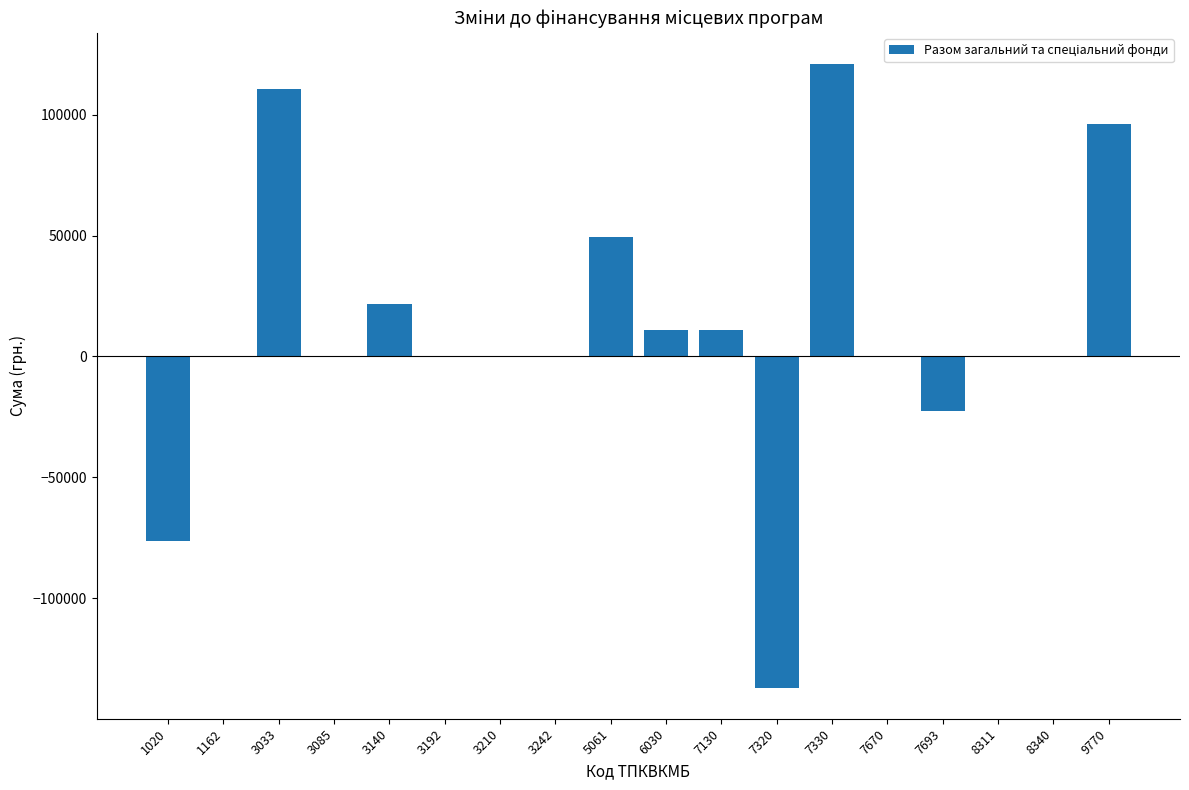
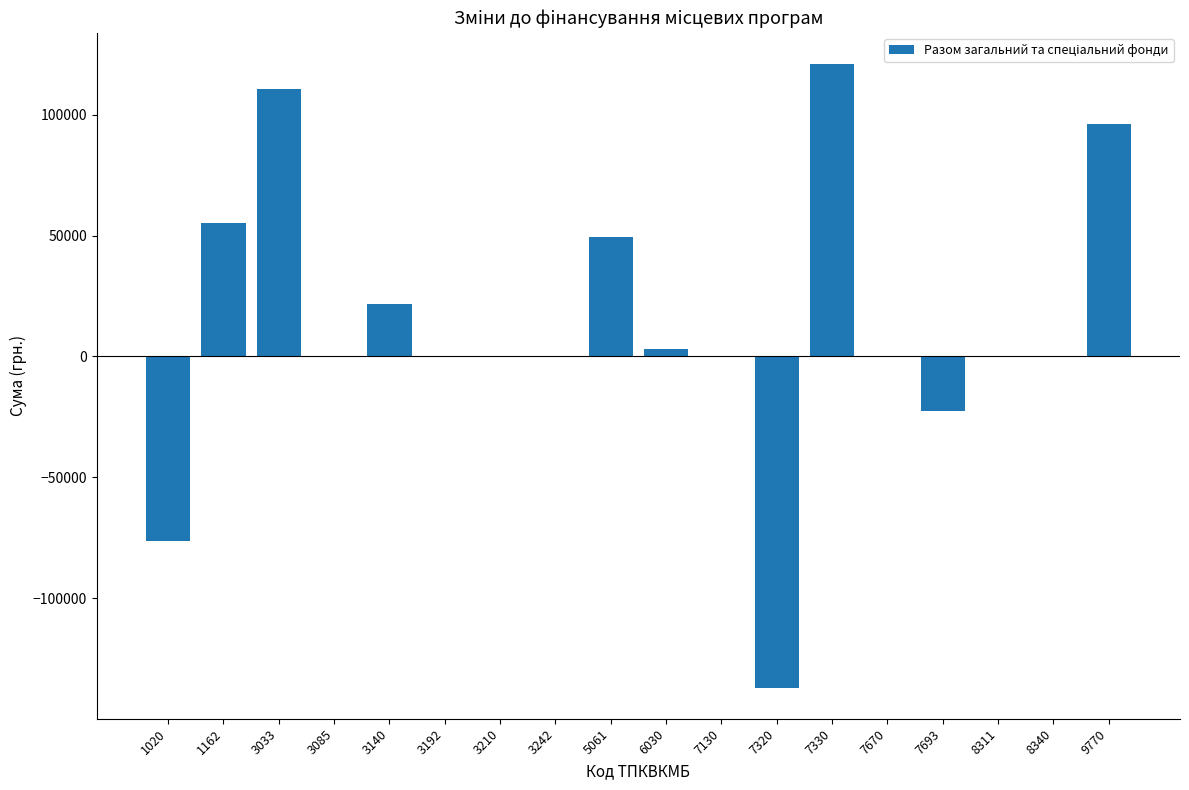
  {
    "1020": -76000,
-   "1162": 0,
+   "1162": 55000,
    "3033": 111000,
    "3085": 0,
    "3140": 22000,
    "3192": 0,
    "3210": 0,
    "3242": 0,
    "5061": 50000,
-   "6030": 11000,
-   "7130": 11000,
+   "6030": 3000,
+   "7130": 0,
    "7320": -137000,
    "7330": 121000,
    "7670": 0,
    "7693": -22000,
    "8311": 0,
    "8340": 0,
    "9770": 96000
  }
